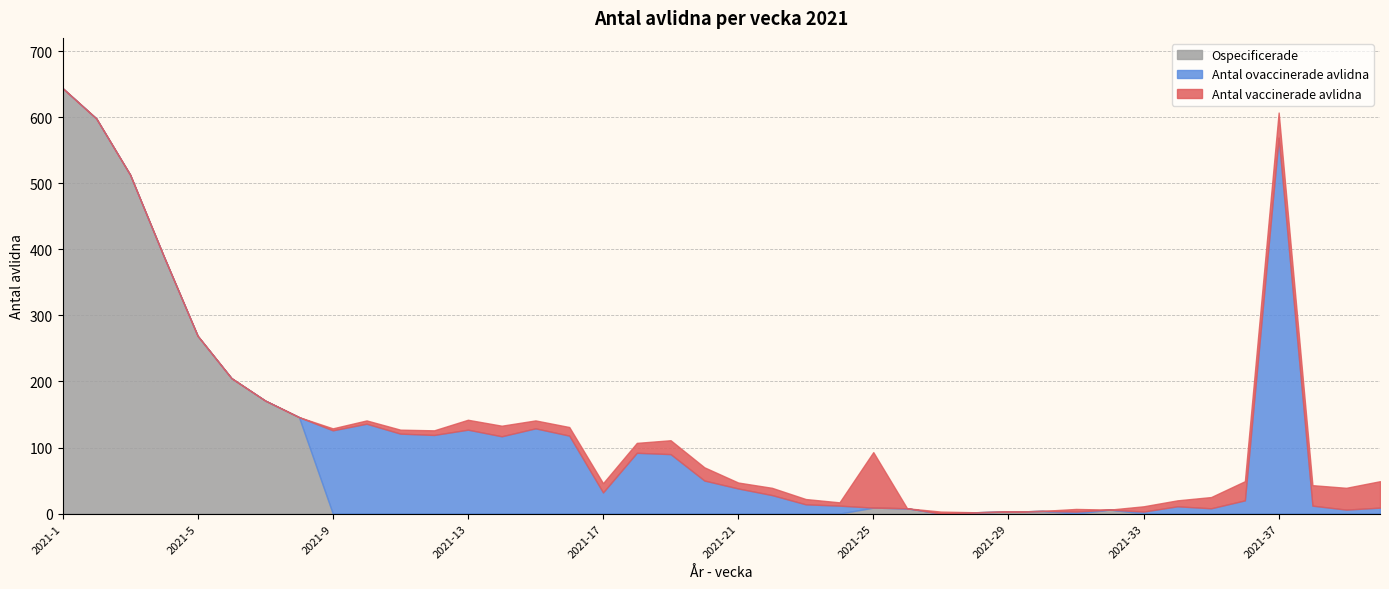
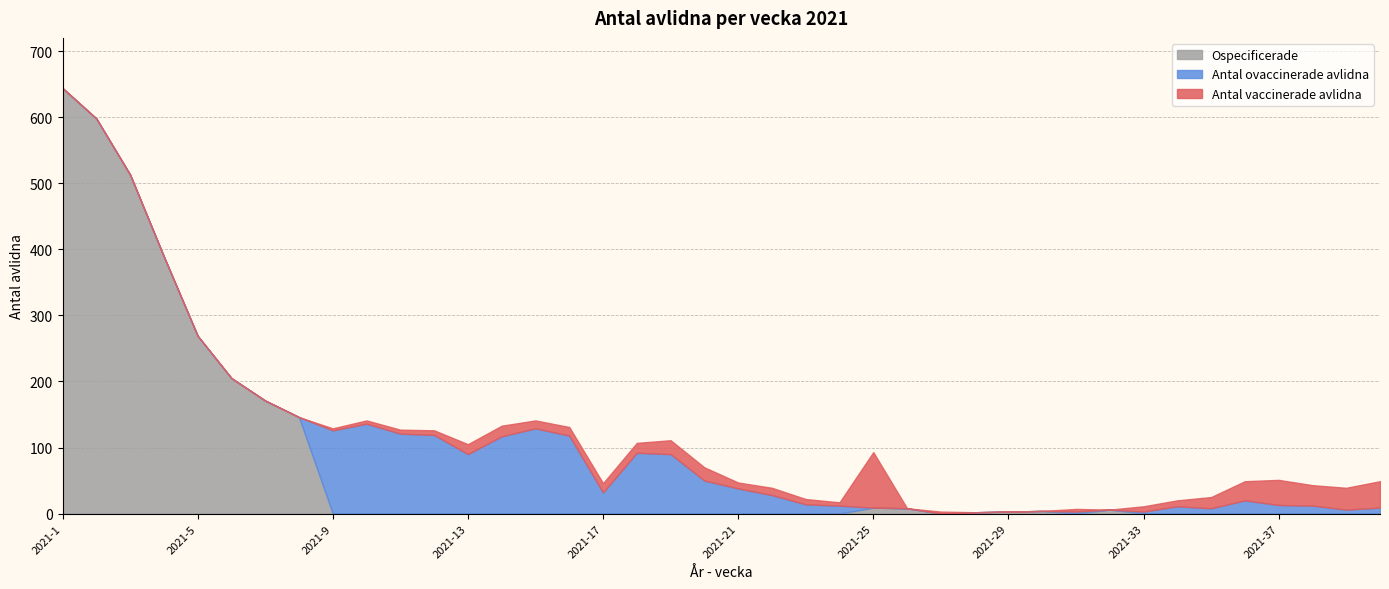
  {
    "Ospecificerade": {
      "2021-9": 0,
      "2021-13": 0,
      "2021-17": 0,
      "2021-21": 0,
      "2021-37": 0
    },
    "Antal ovaccinerade avlidna": {
-     "2021-13": 130,
-     "2021-37": 570
+     "2021-13": 90,
+     "2021-37": 10
    },
    "Antal vaccinerade avlidna": {
      "2021-13": 20,
      "2021-17": 10,
      "2021-21": 10,
      "2021-25": 80,
      "2021-33": 10,
      "2021-37": 40
    }
  }
